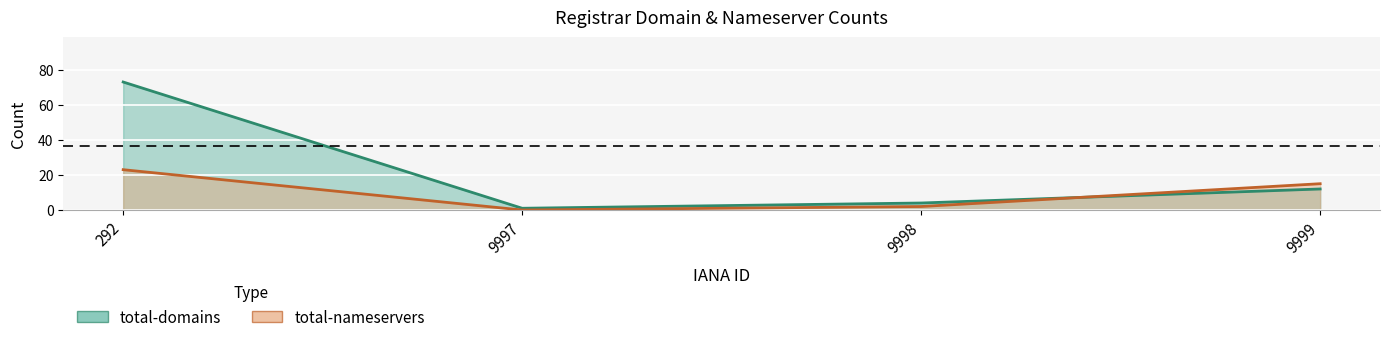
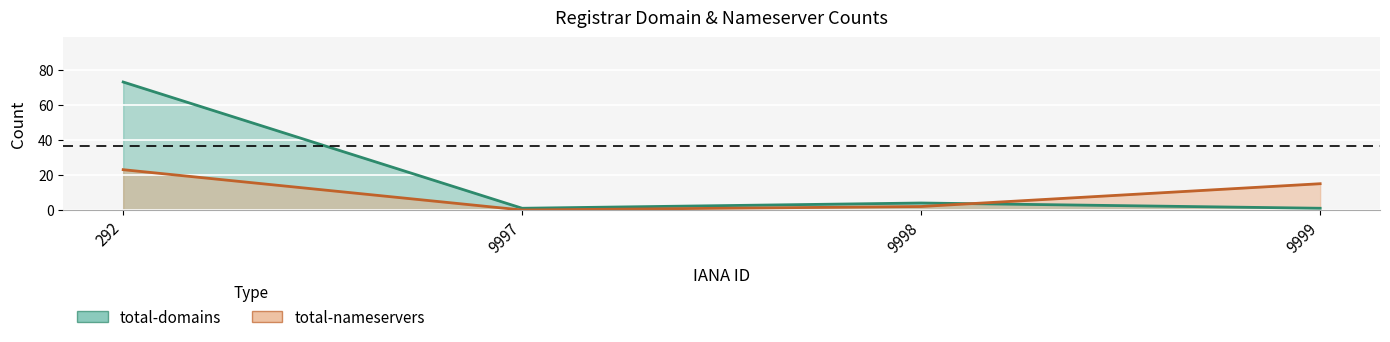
  {
    "total-domains": {
      "292": 73,
      "9998": 4,
-     "9999": 12
+     "9999": 1
    },
    "total-nameservers": {
      "292": 23,
      "9998": 2,
      "9999": 15
    }
  }
